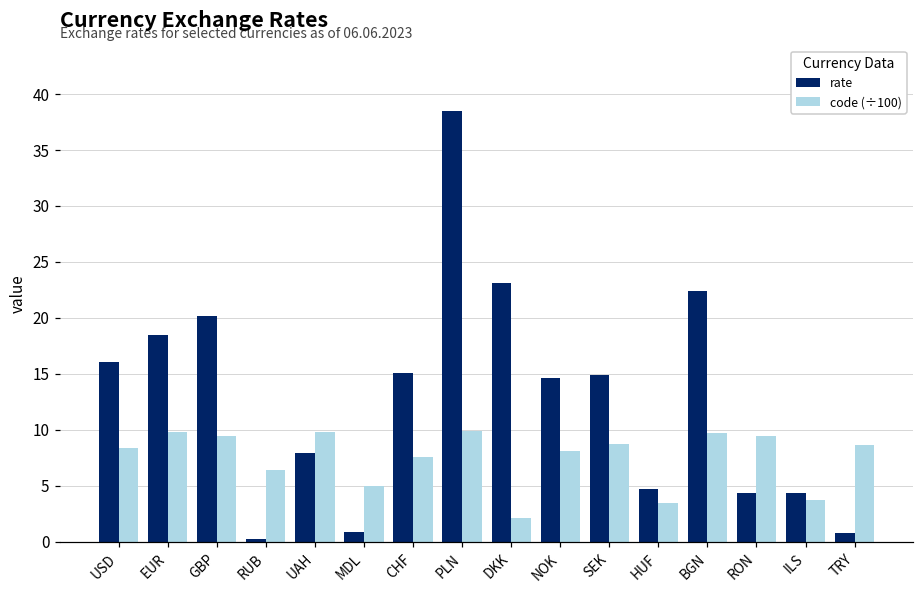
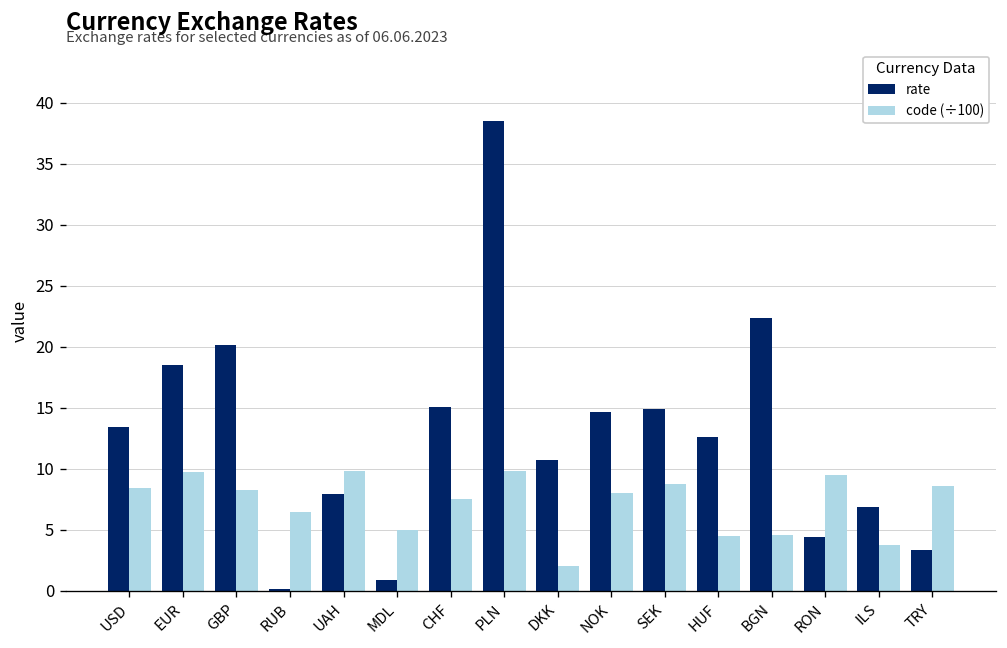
  {
    "rate": {
-     "USD": 16.1,
+     "USD": 13.4,
      "EUR": 18.5,
      "GBP": 20.2,
      "UAH": 7.9,
      "MDL": 0.9,
      "CHF": 15.1,
      "PLN": 38.5,
-     "DKK": 23.1,
+     "DKK": 10.8,
      "NOK": 14.6,
      "SEK": 14.9,
-     "HUF": 4.7,
+     "HUF": 12.6,
      "BGN": 22.4,
      "RON": 4.4,
-     "ILS": 4.3,
-     "TRY": 0.8
+     "ILS": 6.9,
+     "TRY": 3.3
    },
    "code (÷100)": {
      "USD": 8.4,
      "EUR": 9.8,
-     "GBP": 9.4,
+     "GBP": 8.3,
      "RUB": 6.4,
      "UAH": 9.8,
      "MDL": 5.0,
      "CHF": 7.6,
      "PLN": 9.9,
      "DKK": 2.1,
      "NOK": 8.1,
      "SEK": 8.8,
-     "HUF": 3.5,
-     "BGN": 9.8,
+     "HUF": 4.5,
+     "BGN": 4.6,
      "RON": 9.5,
      "ILS": 3.8,
      "TRY": 8.6
    }
  }
